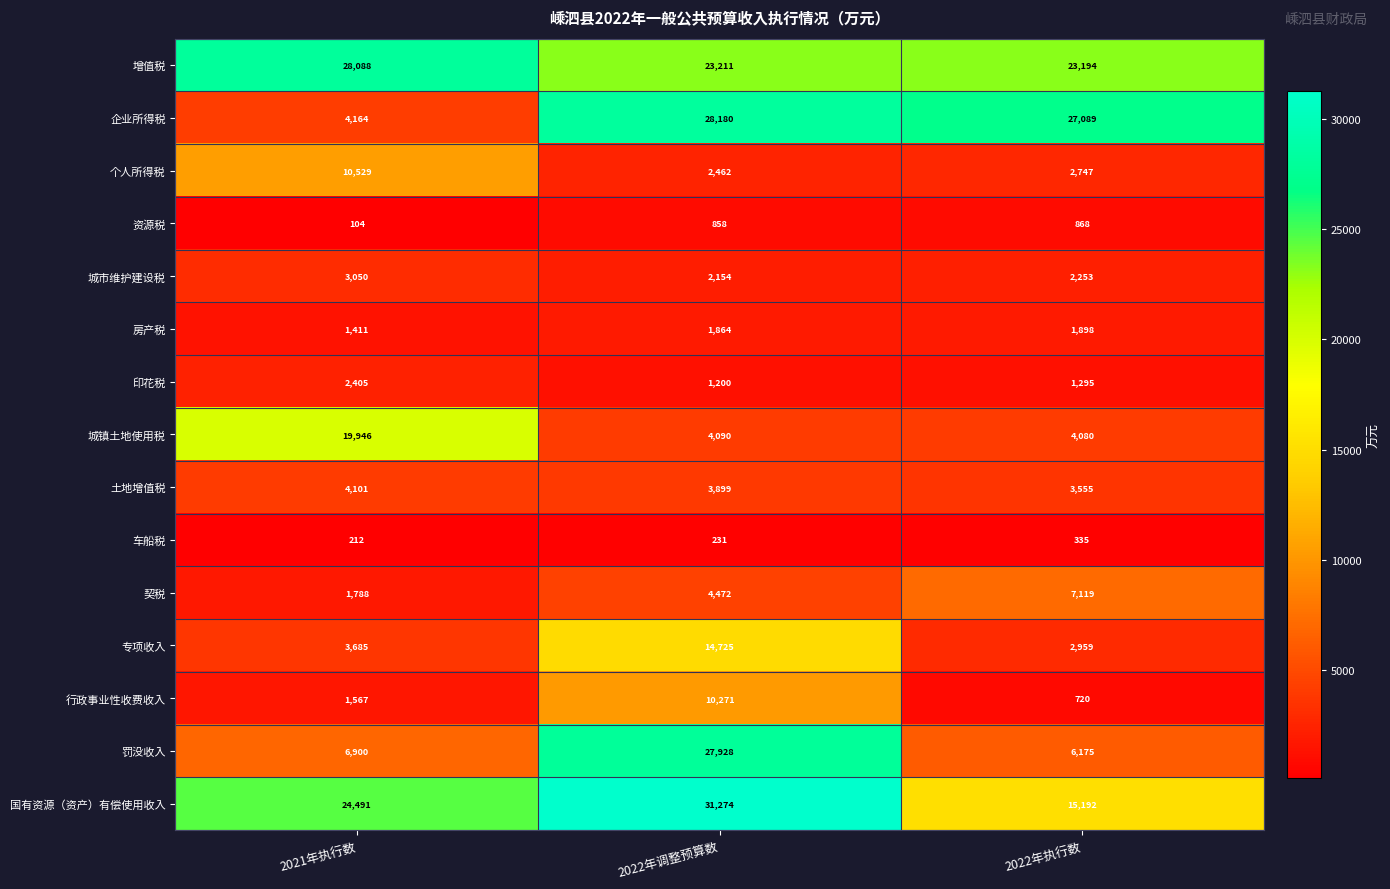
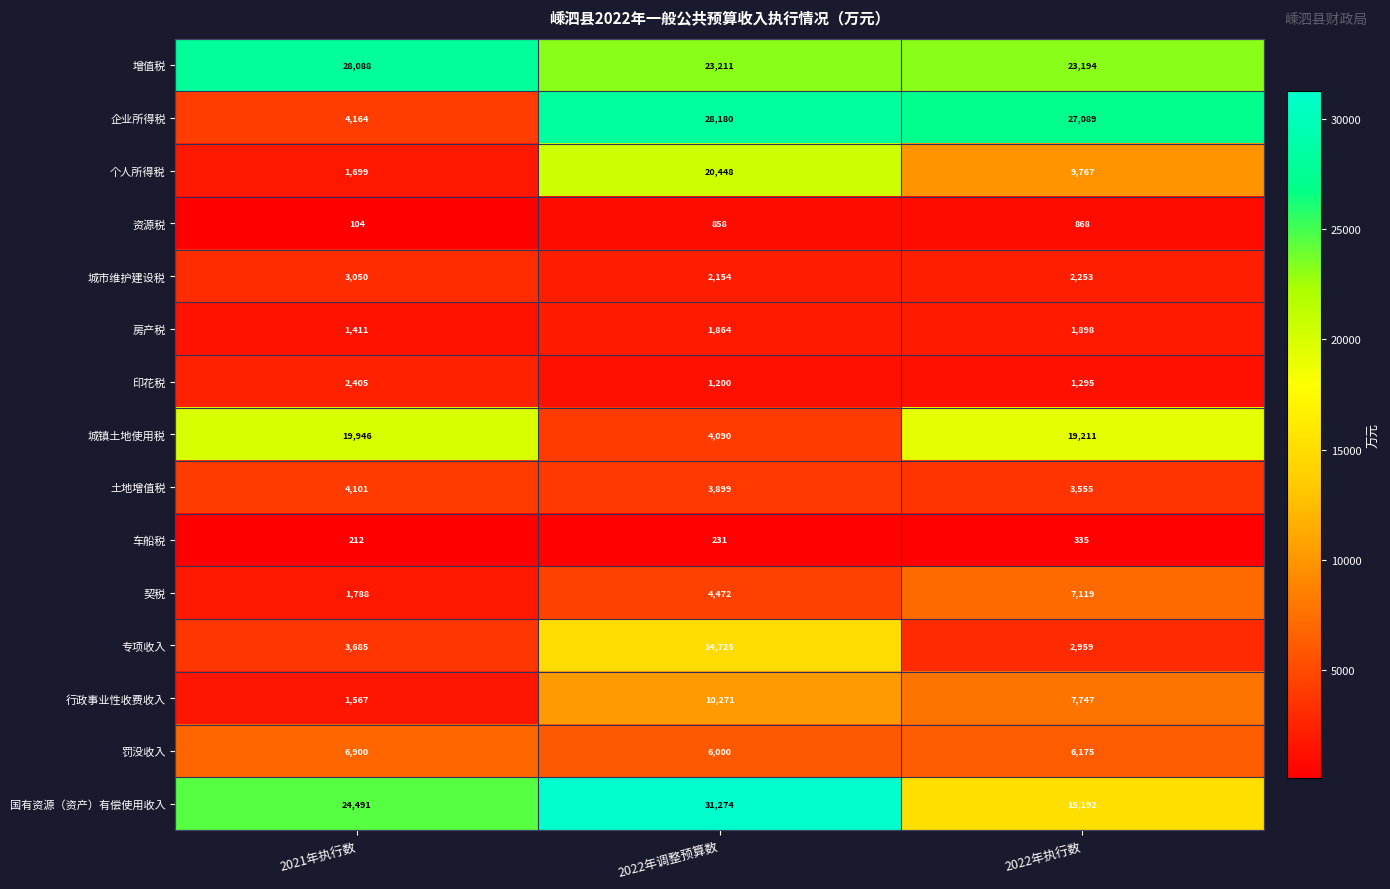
  {
    "增值税": {
      "2021年执行数": "28,088",
      "2022年调整预算数": "23,211",
      "2022年执行数": "23,194"
    },
    "企业所得税": {
      "2021年执行数": "4,164",
      "2022年调整预算数": "28,180",
      "2022年执行数": "27,089"
    },
    "个人所得税": {
-     "2021年执行数": "10,529",
-     "2022年调整预算数": "2,462",
-     "2022年执行数": "2,747"
+     "2021年执行数": "1,699",
+     "2022年调整预算数": "20,448",
+     "2022年执行数": "9,767"
    },
    "资源税": {
      "2021年执行数": "104",
      "2022年调整预算数": "858",
      "2022年执行数": "868"
    },
    "城市维护建设税": {
      "2021年执行数": "3,050",
      "2022年调整预算数": "2,154",
      "2022年执行数": "2,253"
    },
    "房产税": {
      "2021年执行数": "1,411",
      "2022年调整预算数": "1,864",
      "2022年执行数": "1,898"
    },
    "印花税": {
      "2021年执行数": "2,405",
      "2022年调整预算数": "1,200",
      "2022年执行数": "1,295"
    },
    "城镇土地使用税": {
      "2021年执行数": "19,946",
      "2022年调整预算数": "4,090",
-     "2022年执行数": "4,080"
+     "2022年执行数": "19,211"
    },
    "土地增值税": {
      "2021年执行数": "4,101",
      "2022年调整预算数": "3,899",
      "2022年执行数": "3,555"
    },
    "车船税": {
      "2021年执行数": "212",
      "2022年调整预算数": "231",
      "2022年执行数": "335"
    },
    "契税": {
      "2021年执行数": "1,788",
      "2022年调整预算数": "4,472",
      "2022年执行数": "7,119"
    },
    "专项收入": {
      "2021年执行数": "3,685",
      "2022年调整预算数": "14,725",
      "2022年执行数": "2,959"
    },
    "行政事业性收费收入": {
      "2021年执行数": "1,567",
      "2022年调整预算数": "10,271",
-     "2022年执行数": "720"
+     "2022年执行数": "7,747"
    },
    "罚没收入": {
      "2021年执行数": "6,900",
-     "2022年调整预算数": "27,928",
+     "2022年调整预算数": "6,000",
      "2022年执行数": "6,175"
    },
    "国有资源（资产）有偿使用收入": {
      "2021年执行数": "24,491",
      "2022年调整预算数": "31,274",
      "2022年执行数": "15,192"
    }
  }
